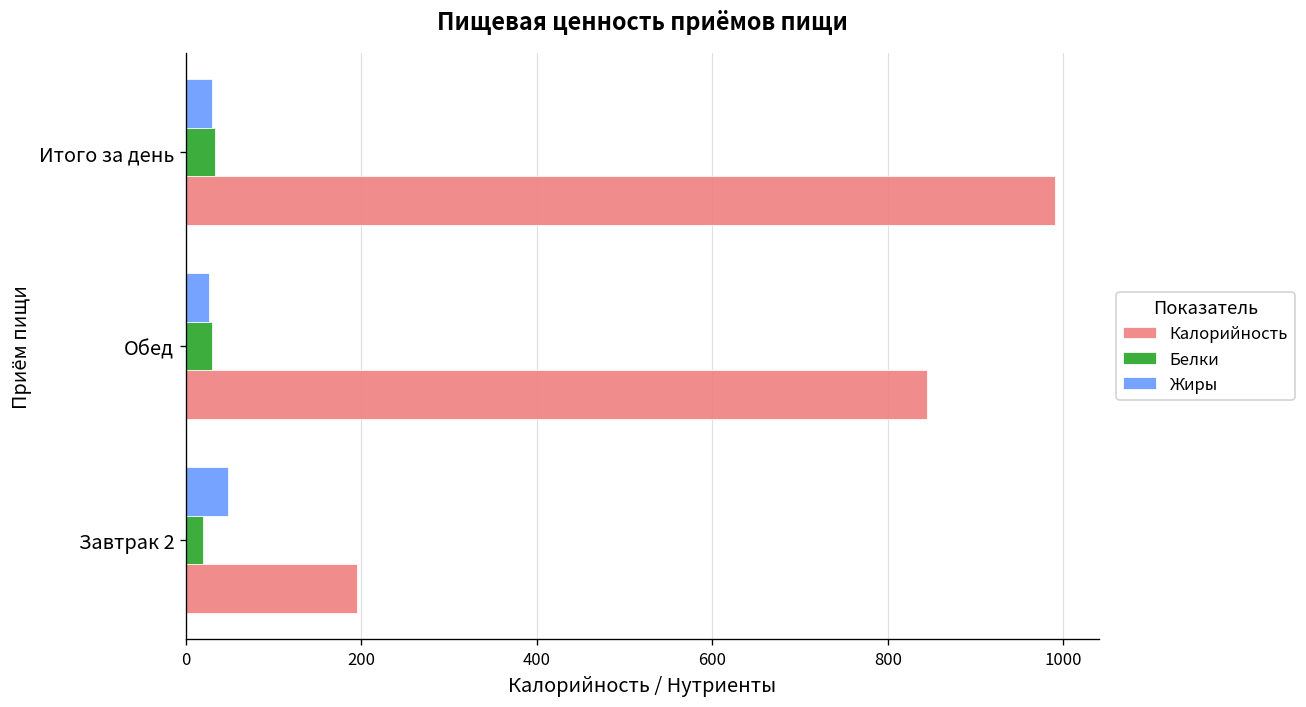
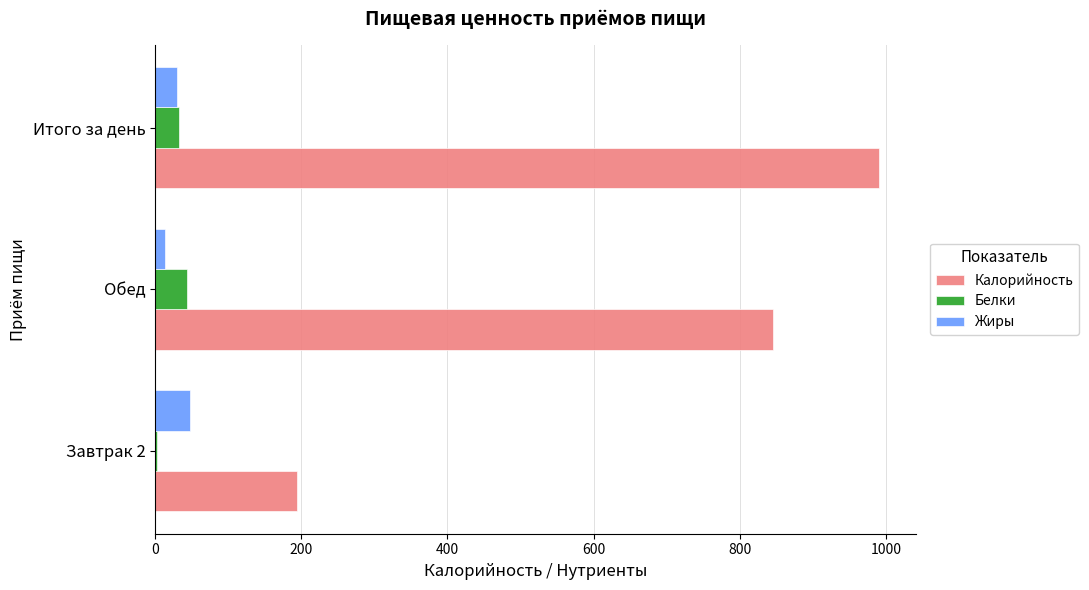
  {
    "Калорийность": {
      "Итого за день": 990,
      "Обед": 840,
      "Завтрак 2": 190
    },
    "Белки": {
      "Итого за день": 30,
-     "Обед": 30,
-     "Завтрак 2": 20
+     "Обед": 40,
+     "Завтрак 2": 0
    },
    "Жиры": {
      "Итого за день": 30,
-     "Обед": 30,
+     "Обед": 10,
      "Завтрак 2": 50
    }
  }
